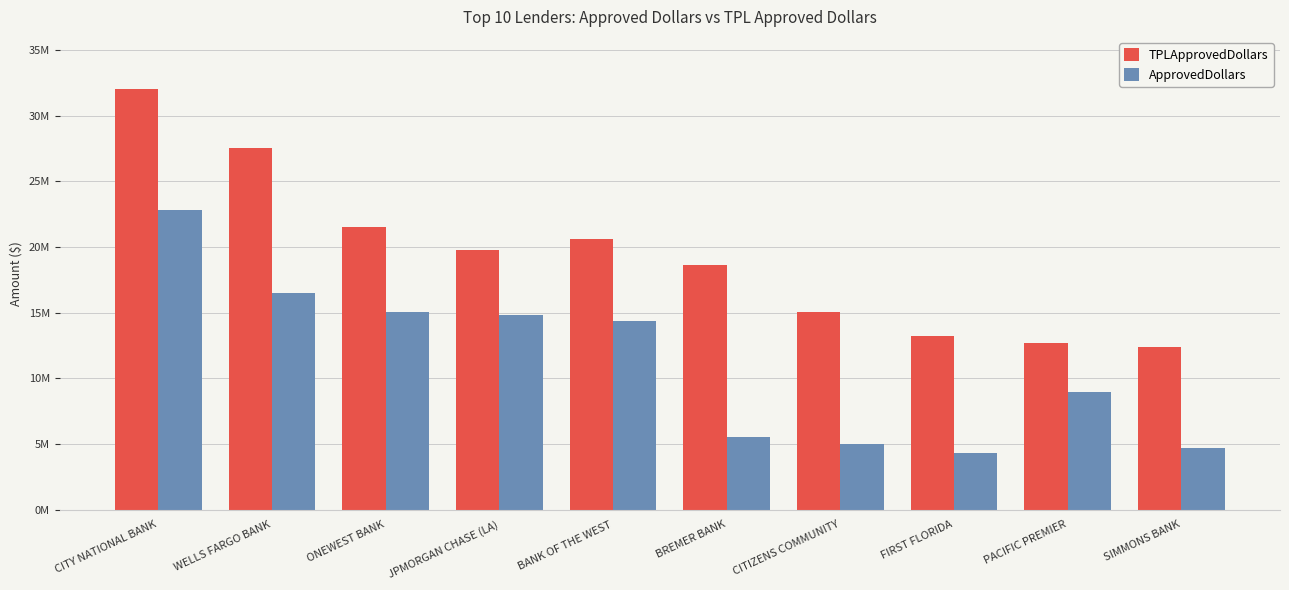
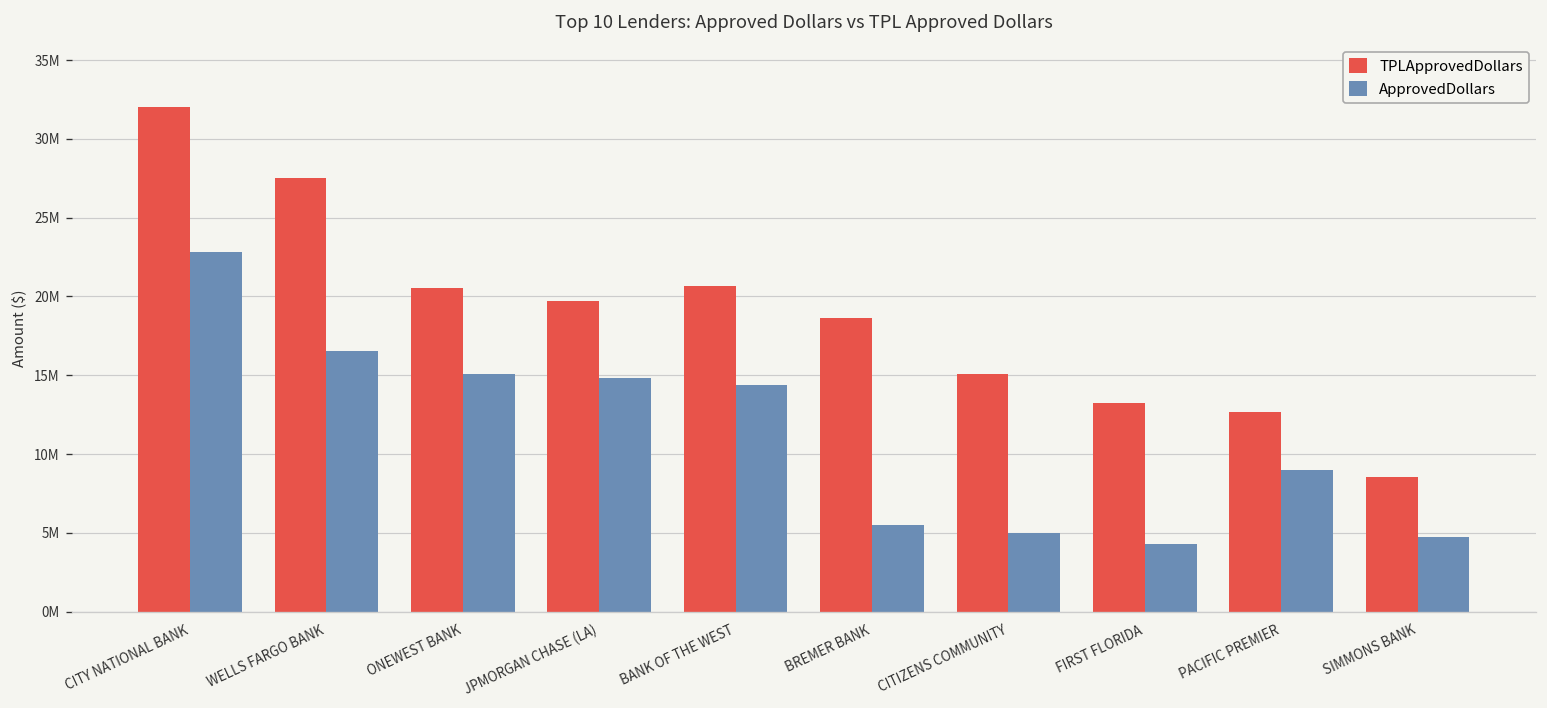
  {
    "TPLApprovedDollars": {
      "CITY NATIONAL BANK": 32000000,
      "WELLS FARGO BANK": 27500000,
-     "ONEWEST BANK": 21500000,
+     "ONEWEST BANK": 20600000,
      "JPMORGAN CHASE (LA)": 19700000,
      "BANK OF THE WEST": 20600000,
      "BREMER BANK": 18700000,
      "CITIZENS COMMUNITY": 15100000,
      "FIRST FLORIDA": 13200000,
      "PACIFIC PREMIER": 12700000,
-     "SIMMONS BANK": 12400000
+     "SIMMONS BANK": 8500000
    },
    "ApprovedDollars": {
      "CITY NATIONAL BANK": 22800000,
      "WELLS FARGO BANK": 16500000,
      "ONEWEST BANK": 15100000,
      "JPMORGAN CHASE (LA)": 14800000,
      "BANK OF THE WEST": 14400000,
      "BREMER BANK": 5500000,
      "CITIZENS COMMUNITY": 5000000,
      "FIRST FLORIDA": 4300000,
      "PACIFIC PREMIER": 9000000,
      "SIMMONS BANK": 4700000
    }
  }
